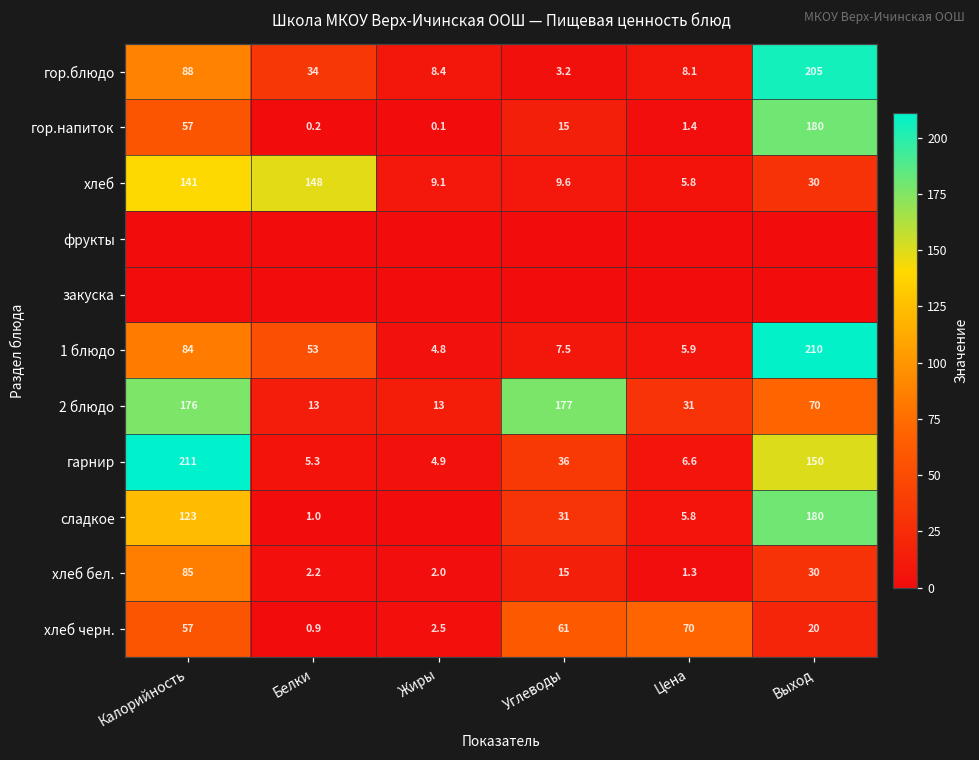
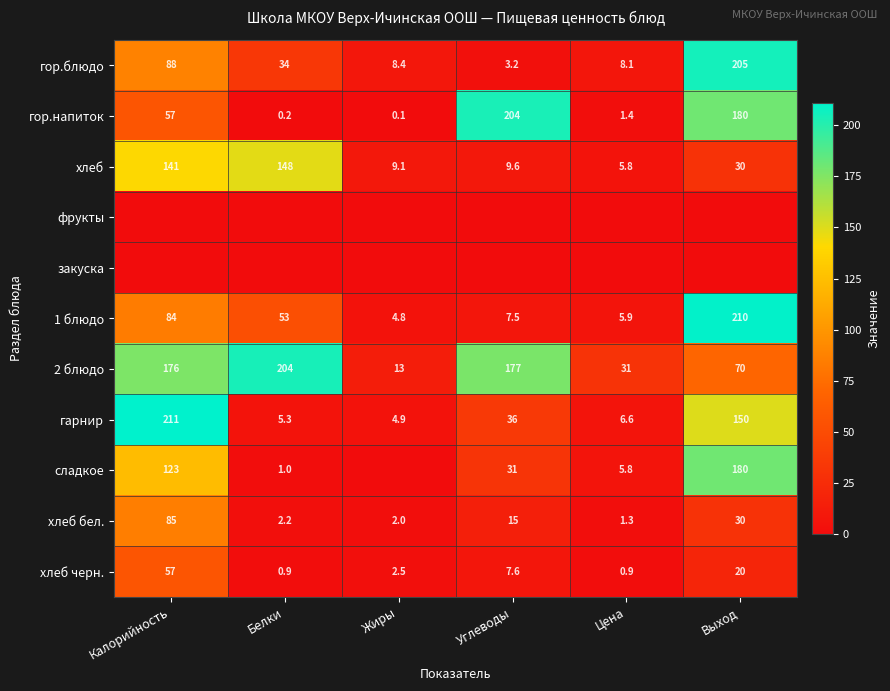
  {
    "гор.блюдо": {
      "Калорийность": 88,
      "Белки": 34,
      "Жиры": 8.4,
      "Углеводы": 3.2,
      "Цена": 8.1,
      "Выход": 205
    },
    "гор.напиток": {
      "Калорийность": 57,
      "Белки": 0.2,
      "Жиры": 0.1,
-     "Углеводы": 15,
+     "Углеводы": 204,
      "Цена": 1.4,
      "Выход": 180
    },
    "хлеб": {
      "Калорийность": 141,
      "Белки": 148,
      "Жиры": 9.1,
      "Углеводы": 9.6,
      "Цена": 5.8,
      "Выход": 30
    },
    "1 блюдо": {
      "Калорийность": 84,
      "Белки": 53,
      "Жиры": 4.8,
      "Углеводы": 7.5,
      "Цена": 5.9,
      "Выход": 210
    },
    "2 блюдо": {
      "Калорийность": 176,
-     "Белки": 13,
+     "Белки": 204,
      "Жиры": 13,
      "Углеводы": 177,
      "Цена": 31,
      "Выход": 70
    },
    "гарнир": {
      "Калорийность": 211,
      "Белки": 5.3,
      "Жиры": 4.9,
      "Углеводы": 36,
      "Цена": 6.6,
      "Выход": 150
    },
    "сладкое": {
      "Калорийность": 123,
      "Белки": 1.0,
      "Углеводы": 31,
      "Цена": 5.8,
      "Выход": 180
    },
    "хлеб бел.": {
      "Калорийность": 85,
      "Белки": 2.2,
      "Жиры": 2.0,
      "Углеводы": 15,
      "Цена": 1.3,
      "Выход": 30
    },
    "хлеб черн.": {
      "Калорийность": 57,
      "Белки": 0.9,
      "Жиры": 2.5,
-     "Углеводы": 61,
-     "Цена": 70,
+     "Углеводы": 7.6,
+     "Цена": 0.9,
      "Выход": 20
    }
  }
